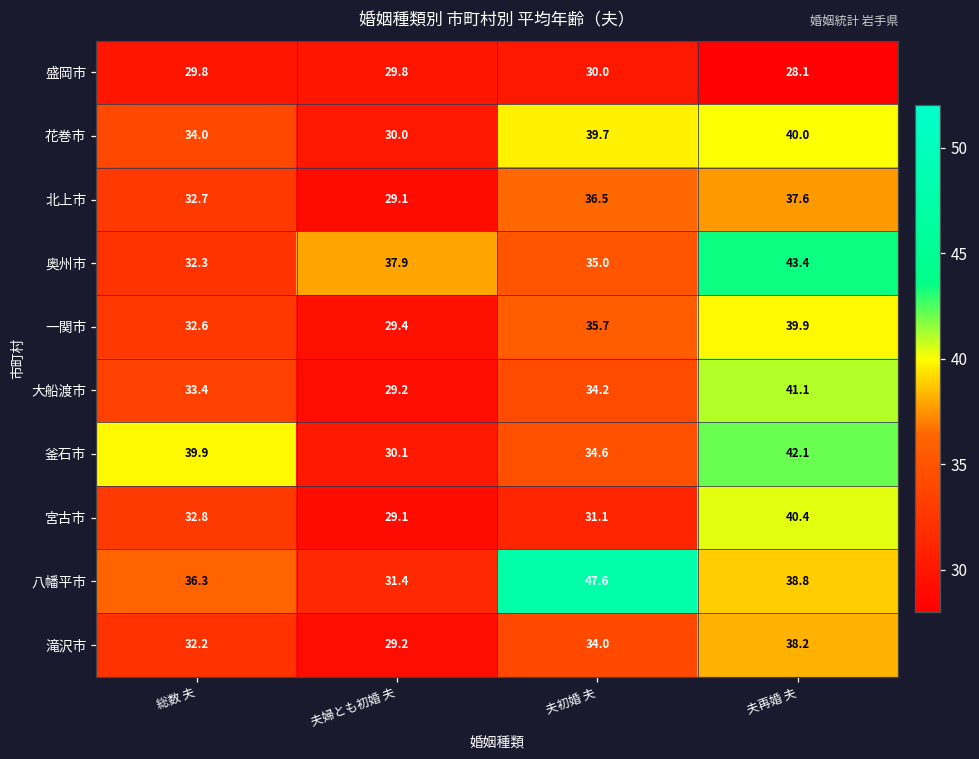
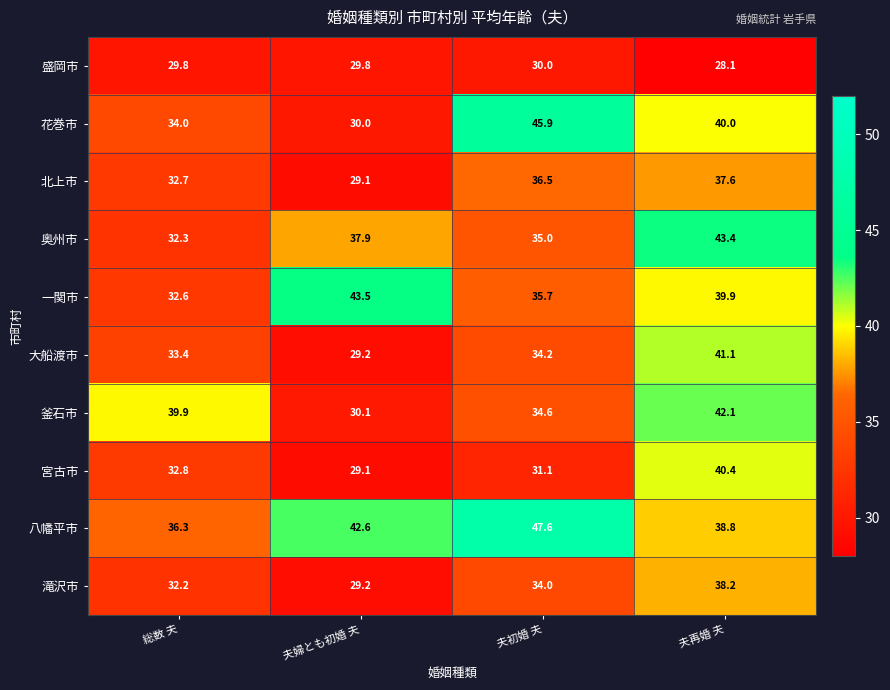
  {
    "盛岡市": {
      "総数 夫": 29.8,
      "夫婦とも初婚 夫": 29.8,
      "夫初婚 夫": 30.0,
      "夫再婚 夫": 28.1
    },
    "花巻市": {
      "総数 夫": 34.0,
      "夫婦とも初婚 夫": 30.0,
-     "夫初婚 夫": 39.7,
+     "夫初婚 夫": 45.9,
      "夫再婚 夫": 40.0
    },
    "北上市": {
      "総数 夫": 32.7,
      "夫婦とも初婚 夫": 29.1,
      "夫初婚 夫": 36.5,
      "夫再婚 夫": 37.6
    },
    "奥州市": {
      "総数 夫": 32.3,
      "夫婦とも初婚 夫": 37.9,
      "夫初婚 夫": 35.0,
      "夫再婚 夫": 43.4
    },
    "一関市": {
      "総数 夫": 32.6,
-     "夫婦とも初婚 夫": 29.4,
+     "夫婦とも初婚 夫": 43.5,
      "夫初婚 夫": 35.7,
      "夫再婚 夫": 39.9
    },
    "大船渡市": {
      "総数 夫": 33.4,
      "夫婦とも初婚 夫": 29.2,
      "夫初婚 夫": 34.2,
      "夫再婚 夫": 41.1
    },
    "釜石市": {
      "総数 夫": 39.9,
      "夫婦とも初婚 夫": 30.1,
      "夫初婚 夫": 34.6,
      "夫再婚 夫": 42.1
    },
    "宮古市": {
      "総数 夫": 32.8,
      "夫婦とも初婚 夫": 29.1,
      "夫初婚 夫": 31.1,
      "夫再婚 夫": 40.4
    },
    "八幡平市": {
      "総数 夫": 36.3,
-     "夫婦とも初婚 夫": 31.4,
+     "夫婦とも初婚 夫": 42.6,
      "夫初婚 夫": 47.6,
      "夫再婚 夫": 38.8
    },
    "滝沢市": {
      "総数 夫": 32.2,
      "夫婦とも初婚 夫": 29.2,
      "夫初婚 夫": 34.0,
      "夫再婚 夫": 38.2
    }
  }
